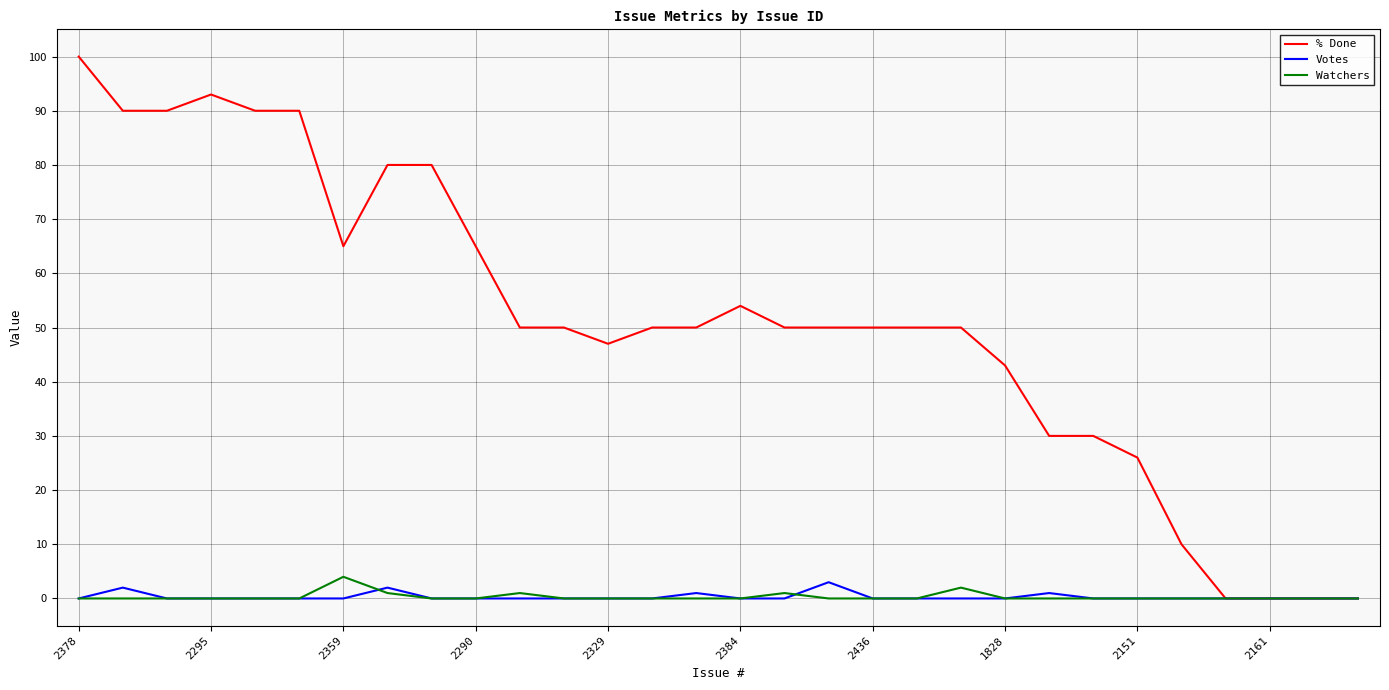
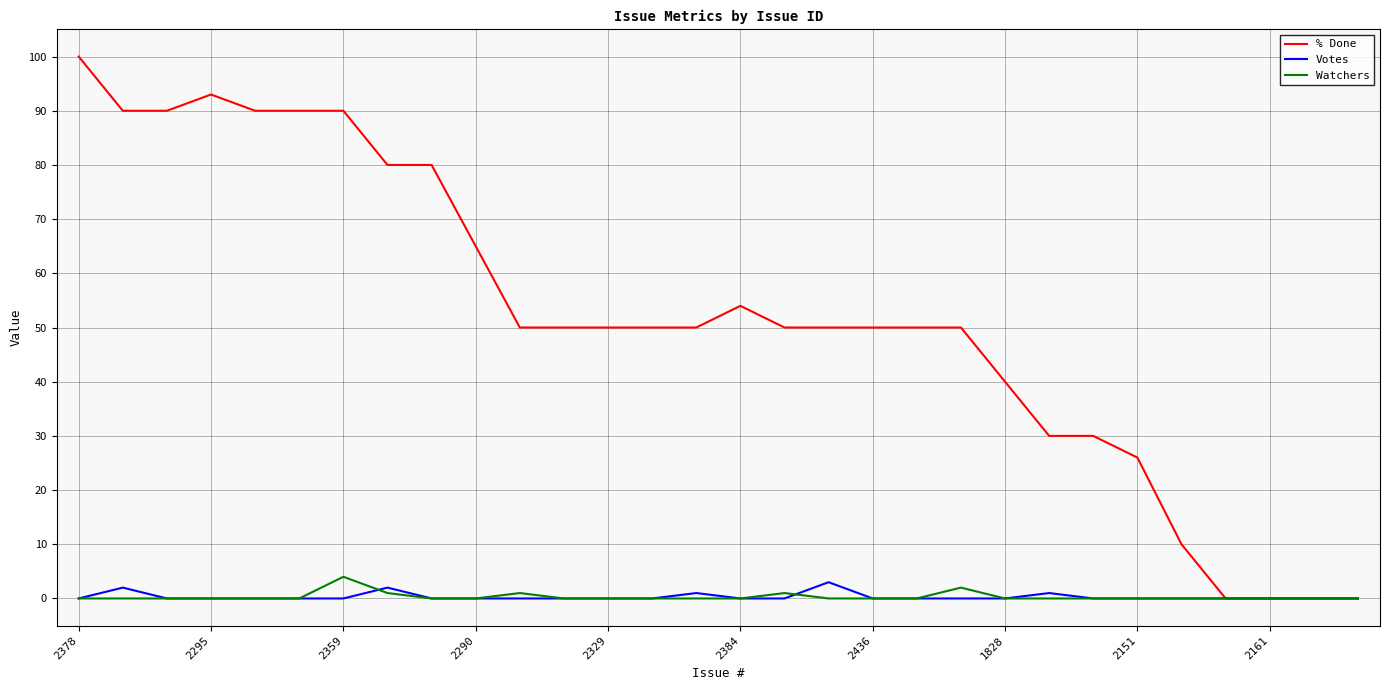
  {
    "% Done": {
      "2378": 100,
      "2295": 93,
-     "2359": 65,
+     "2359": 90,
      "2290": 65,
-     "2329": 47,
+     "2329": 50,
      "2384": 54,
      "2436": 50,
-     "1828": 43,
+     "1828": 40,
      "2151": 26
    },
    "Votes": {
      "2359": 0
    },
    "Watchers": {
      "2359": 4
    }
  }
